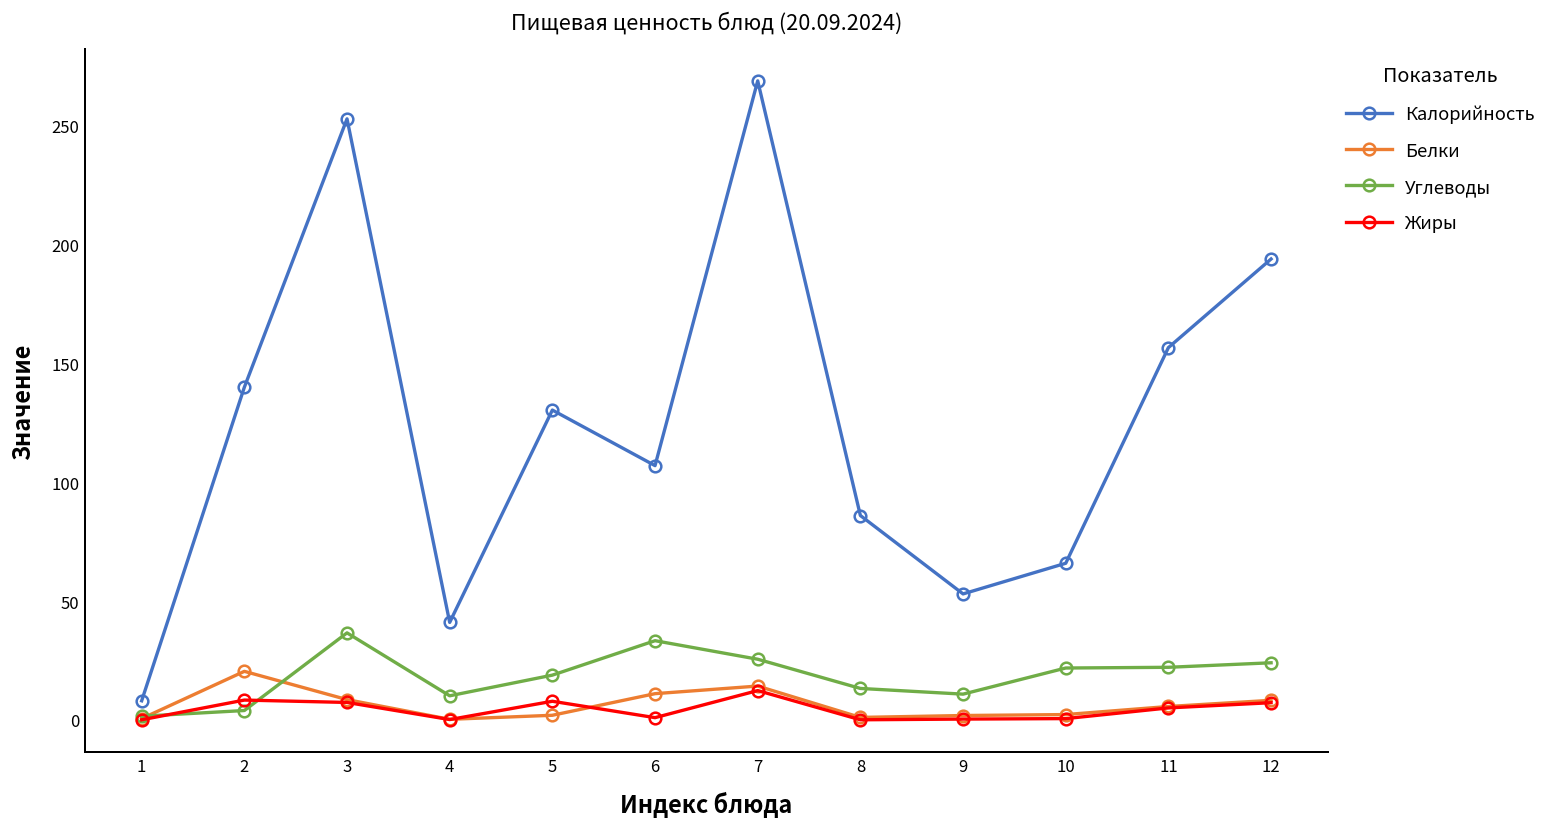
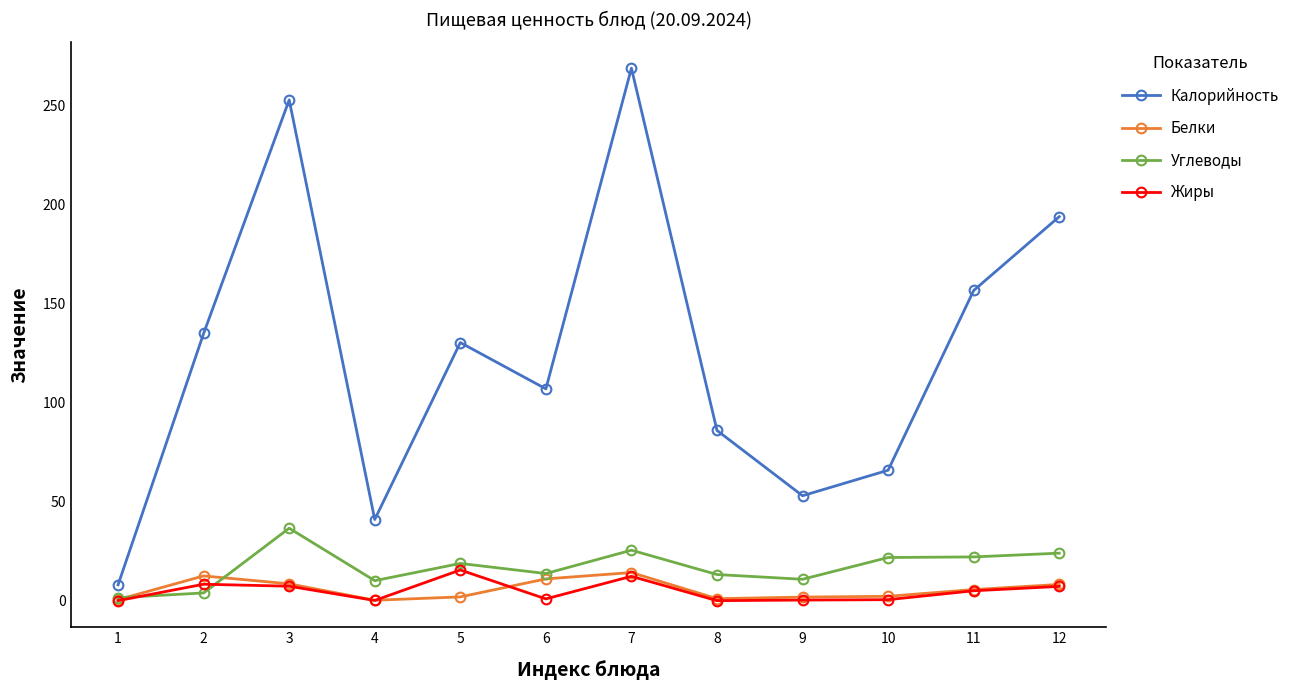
  {
    "Калорийность": {
      "1": 8,
-     "2": 140,
+     "2": 135,
      "3": 253,
      "4": 41,
      "5": 130,
      "6": 107,
      "7": 269,
      "8": 86,
      "9": 53,
      "10": 66,
      "11": 157,
      "12": 194
    },
    "Белки": {
-     "2": 20,
+     "2": 13,
      "5": 2,
      "6": 11,
      "7": 14,
      "9": 2,
      "10": 2
    },
    "Углеводы": {
      "2": 4,
      "3": 37,
      "4": 10,
      "5": 19,
-     "6": 33,
+     "6": 14,
      "7": 26,
      "8": 13,
      "9": 11,
      "10": 22,
      "11": 22,
      "12": 24
    },
    "Жиры": {
      "2": 8,
-     "5": 8,
+     "5": 16,
      "6": 1,
      "7": 12,
      "9": 0,
      "10": 1
    }
  }
